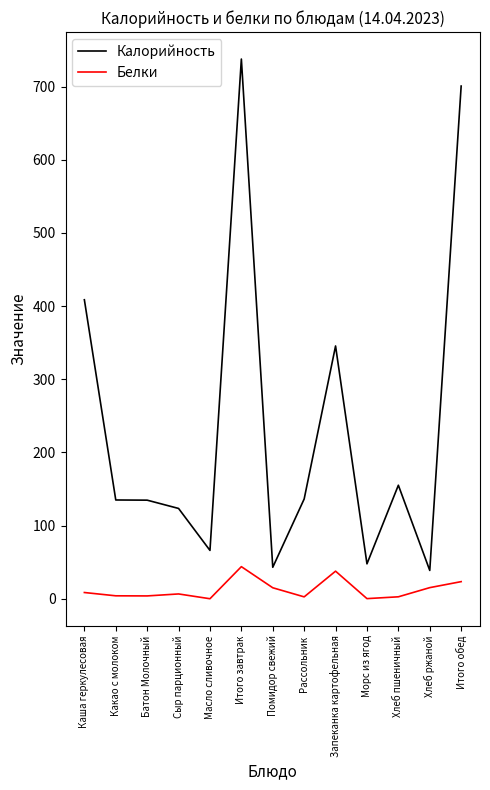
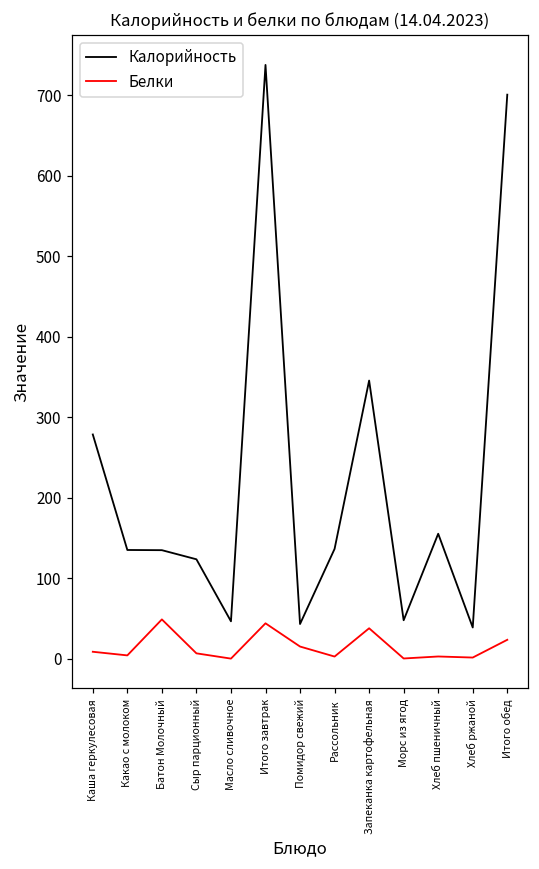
  {
    "Калорийность": {
-     "Каша геркулесовая": 410,
+     "Каша геркулесовая": 280,
      "Какао с молоком": 140,
      "Батон Молочный": 130,
      "Сыр парционный": 120,
-     "Масло сливочное": 70,
+     "Масло сливочное": 50,
      "Итого завтрак": 740,
      "Помидор свежий": 40,
      "Рассольник": 140,
      "Запеканка картофельная": 350,
      "Морс из ягод": 50,
      "Хлеб пшеничный": 160,
      "Хлеб ржаной": 40,
      "Итого обед": 700
    },
    "Белки": {
      "Каша геркулесовая": 10,
      "Какао с молоком": 0,
-     "Батон Молочный": 0,
+     "Батон Молочный": 50,
      "Сыр парционный": 10,
      "Масло сливочное": 0,
      "Итого завтрак": 40,
      "Помидор свежий": 20,
      "Рассольник": 0,
      "Запеканка картофельная": 40,
      "Морс из ягод": 0,
      "Хлеб пшеничный": 0,
-     "Хлеб ржаной": 20,
+     "Хлеб ржаной": 0,
      "Итого обед": 20
    }
  }
